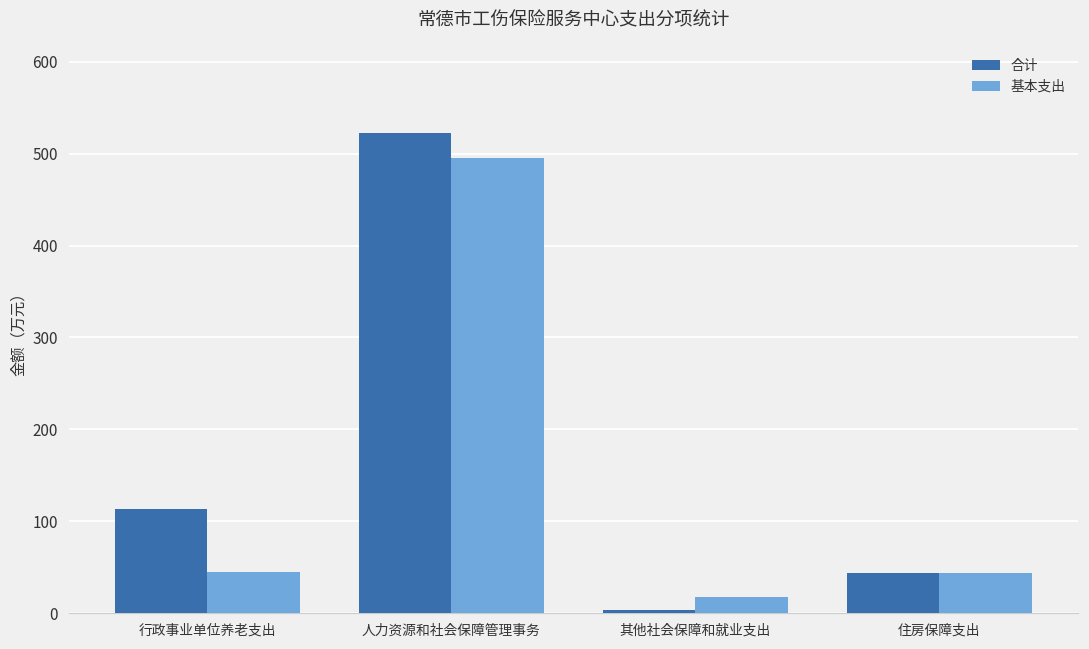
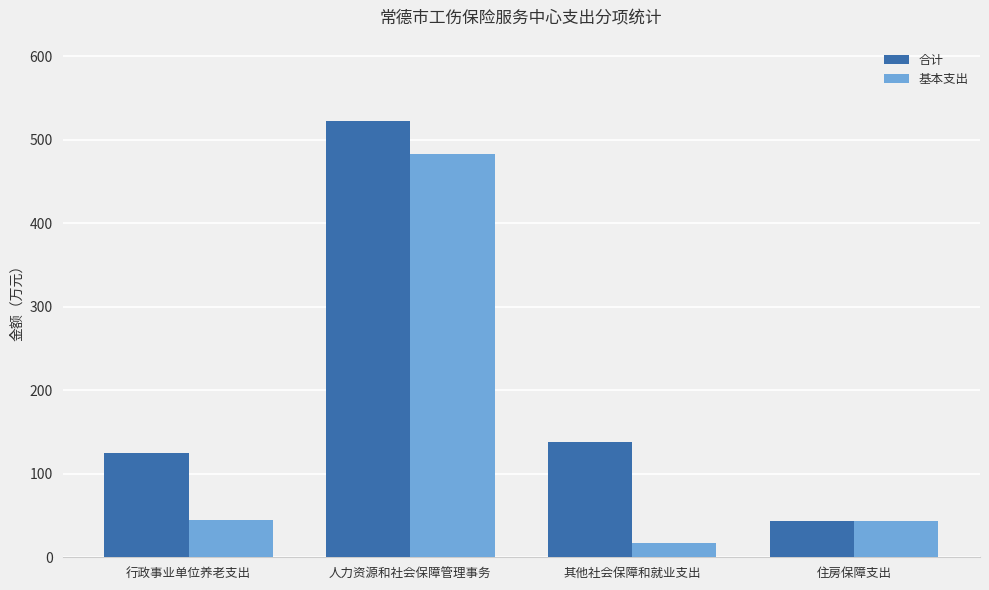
  {
    "合计": {
-     "行政事业单位养老支出": 110,
+     "行政事业单位养老支出": 130,
      "人力资源和社会保障管理事务": 520,
-     "其他社会保障和就业支出": 0,
+     "其他社会保障和就业支出": 140,
      "住房保障支出": 40
    },
    "基本支出": {
      "行政事业单位养老支出": 40,
-     "人力资源和社会保障管理事务": 500,
+     "人力资源和社会保障管理事务": 480,
      "其他社会保障和就业支出": 20,
      "住房保障支出": 40
    }
  }
